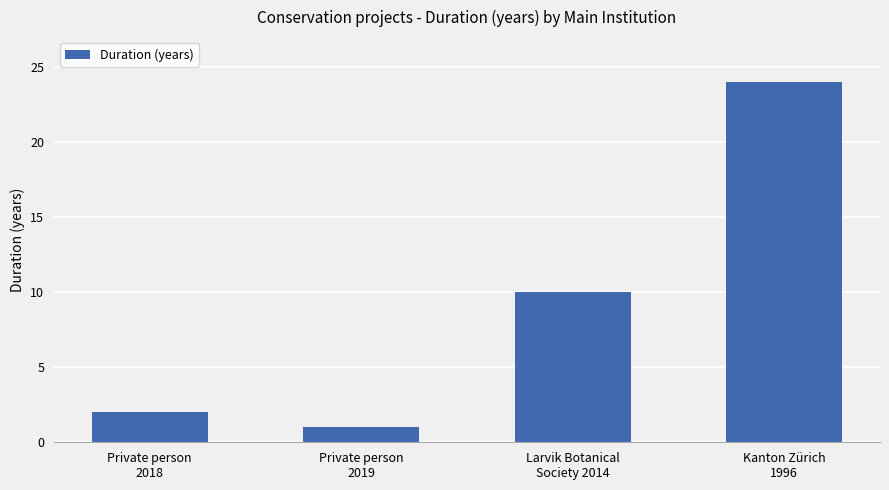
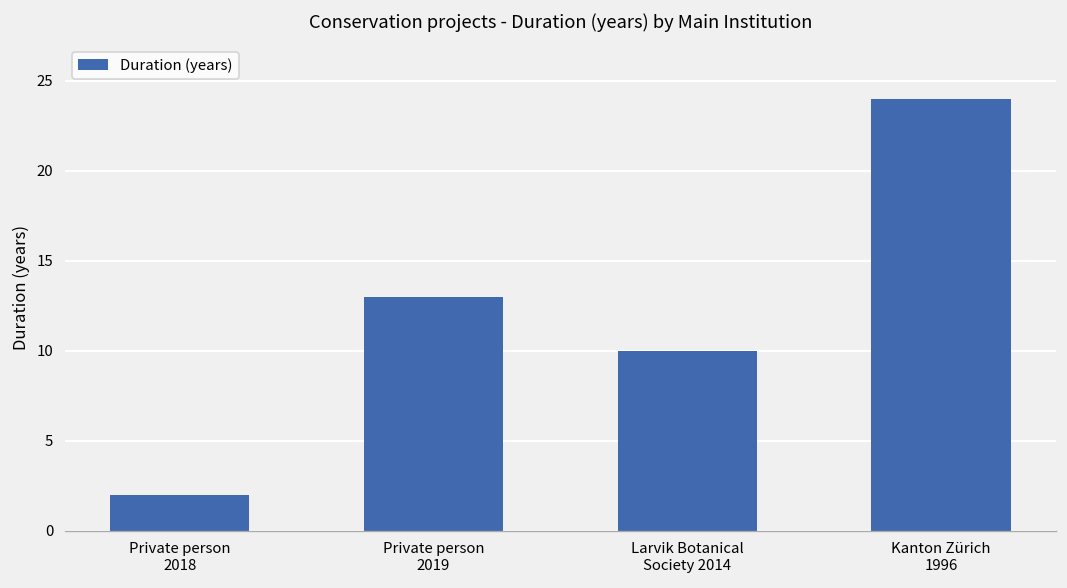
  {
    "Private person 2018": 2,
-   "Private person 2019": 1,
+   "Private person 2019": 13,
    "Larvik Botanical Society 2014": 10,
    "Kanton Zürich 1996": 24
  }
